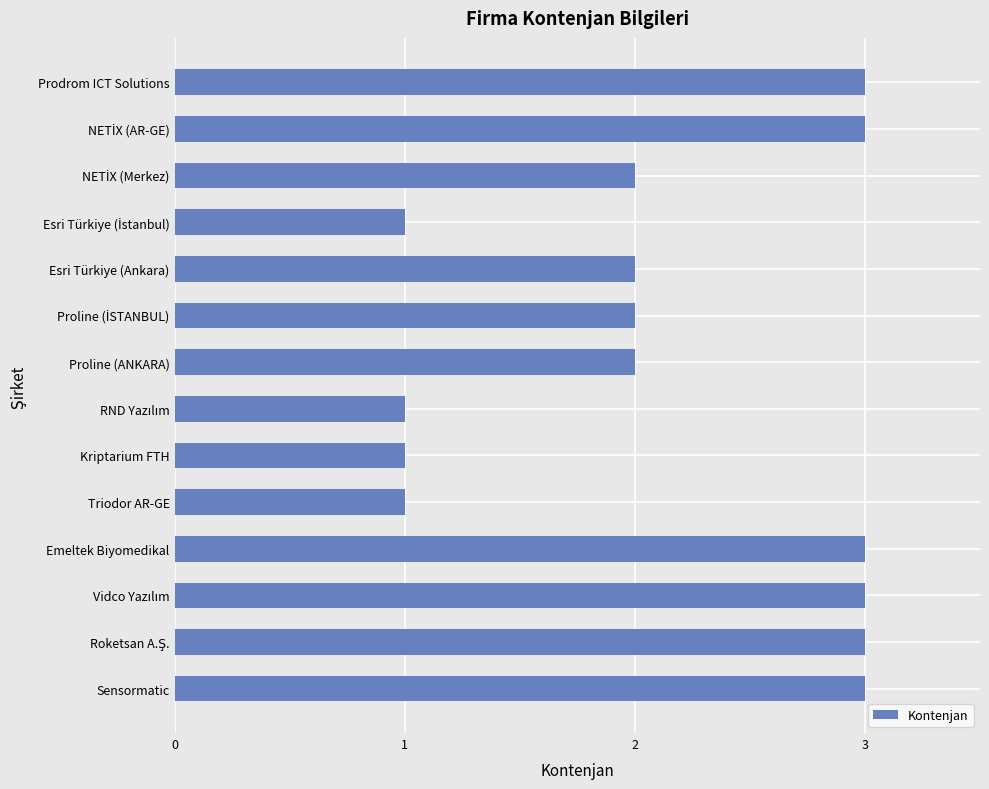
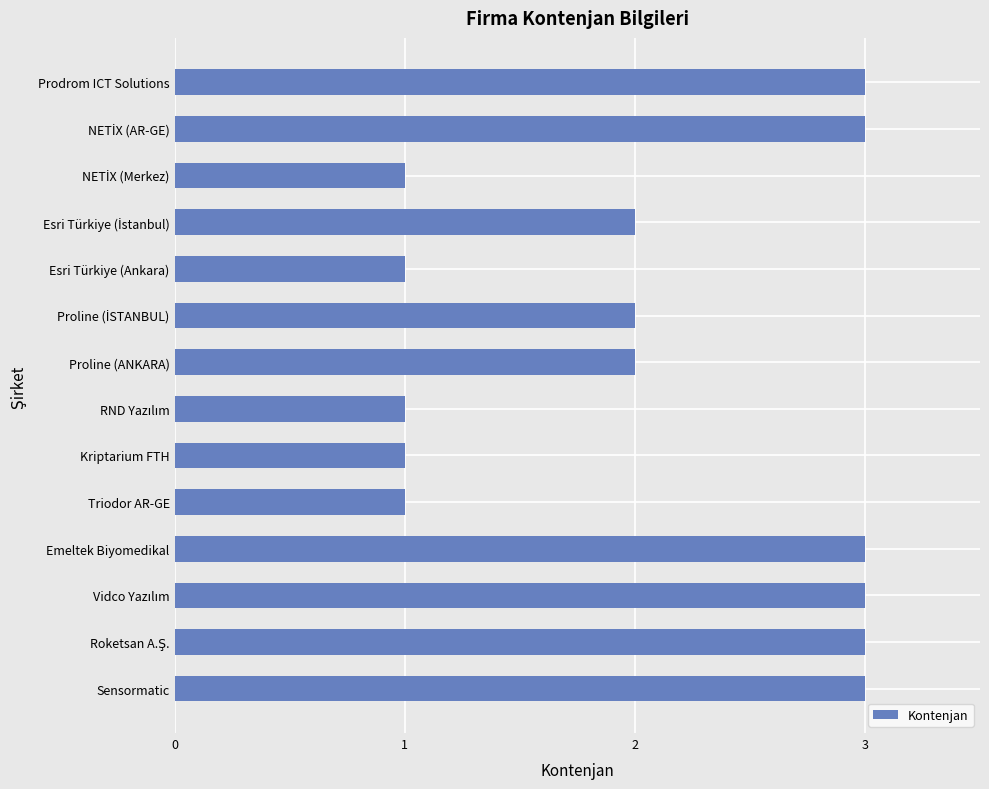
  {
    "Prodrom ICT Solutions": 3,
    "NETİX (AR-GE)": 3,
-   "NETİX (Merkez)": 2,
-   "Esri Türkiye (İstanbul)": 1,
-   "Esri Türkiye (Ankara)": 2,
+   "NETİX (Merkez)": 1,
+   "Esri Türkiye (İstanbul)": 2,
+   "Esri Türkiye (Ankara)": 1,
    "Proline (İSTANBUL)": 2,
    "Proline (ANKARA)": 2,
    "RND Yazılım": 1,
    "Kriptarium FTH": 1,
    "Triodor AR-GE": 1,
    "Emeltek Biyomedikal": 3,
    "Vidco Yazılım": 3,
    "Roketsan A.Ş.": 3,
    "Sensormatic": 3
  }
